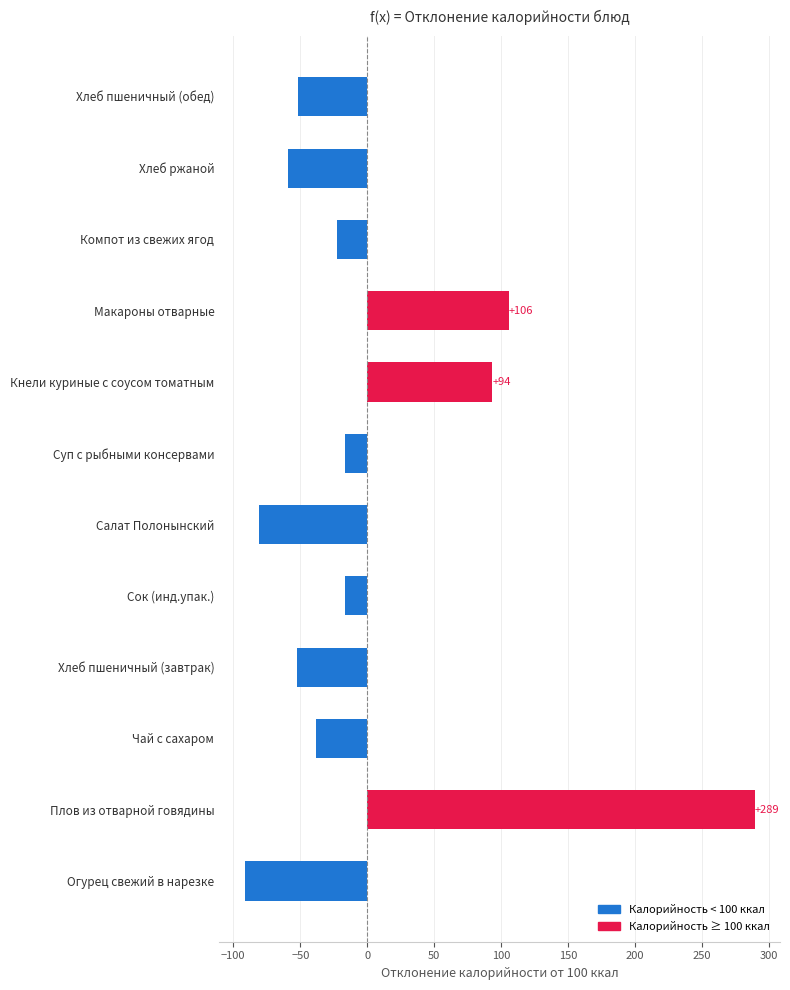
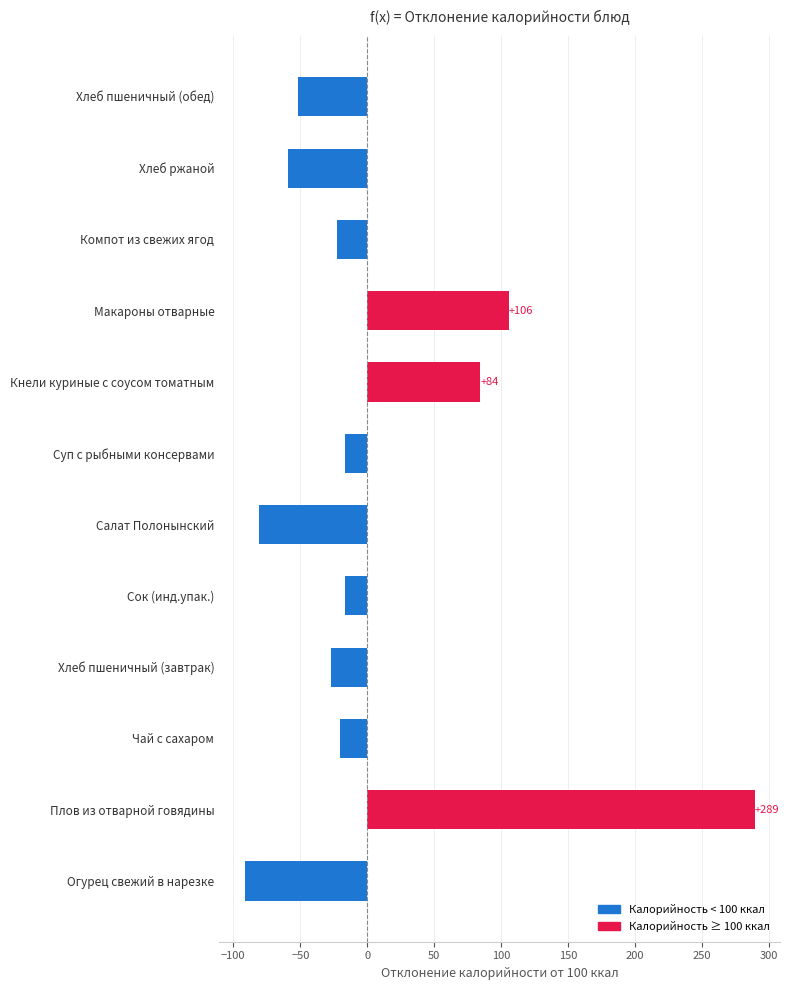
  {
    "Макароны отварные": "+106",
-   "Кнели куриные с соусом томатным": "+94",
-   "Хлеб пшеничный (завтрак)": "-53",
-   "Чай с сахаром": "-38",
+   "Кнели куриные с соусом томатным": "+84",
+   "Хлеб пшеничный (завтрак)": "-27",
+   "Чай с сахаром": "-20",
    "Плов из отварной говядины": "+289"
  }
